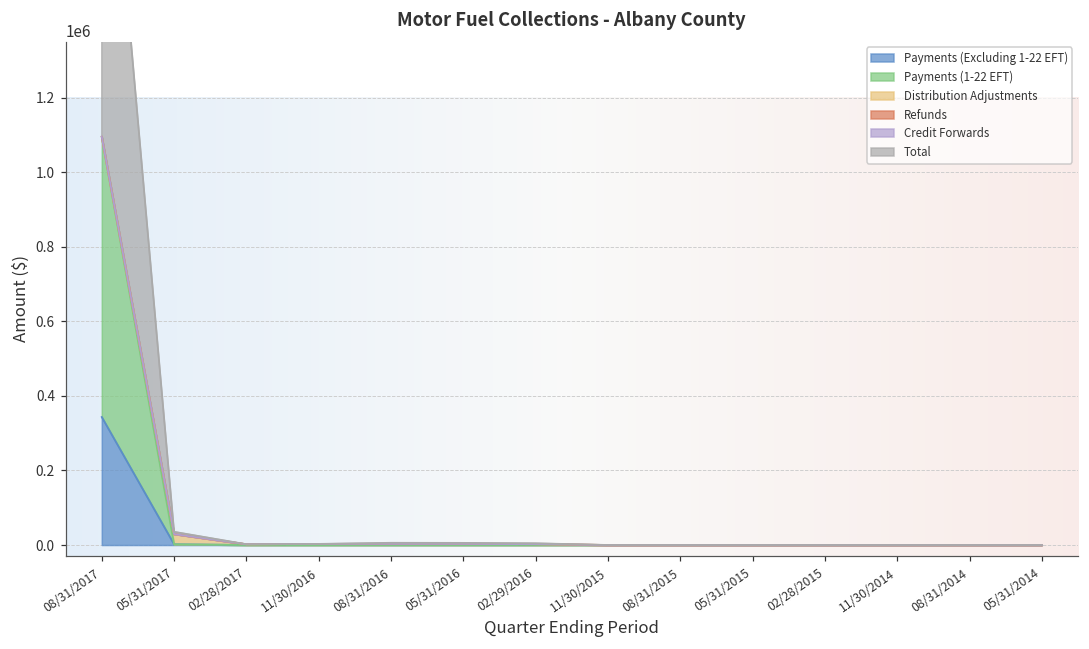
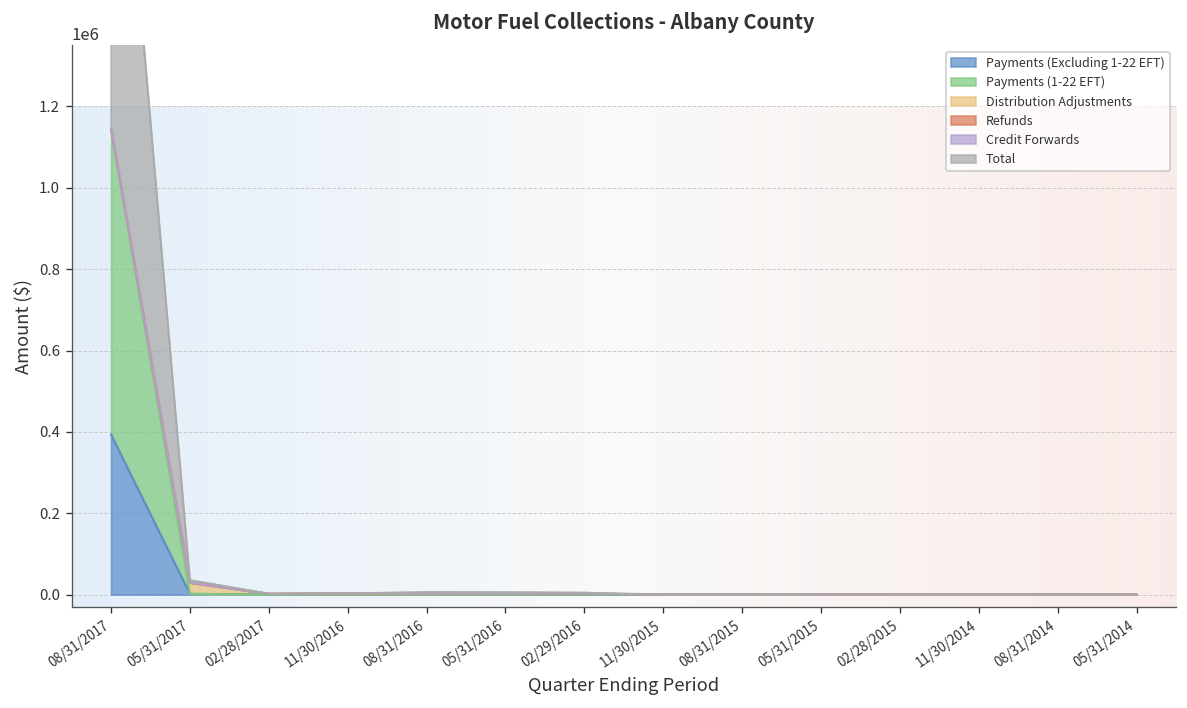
  {
    "Payments (Excluding 1-22 EFT)": {
-     "08/31/2017": 340000
+     "08/31/2017": 390000
    }
  }
